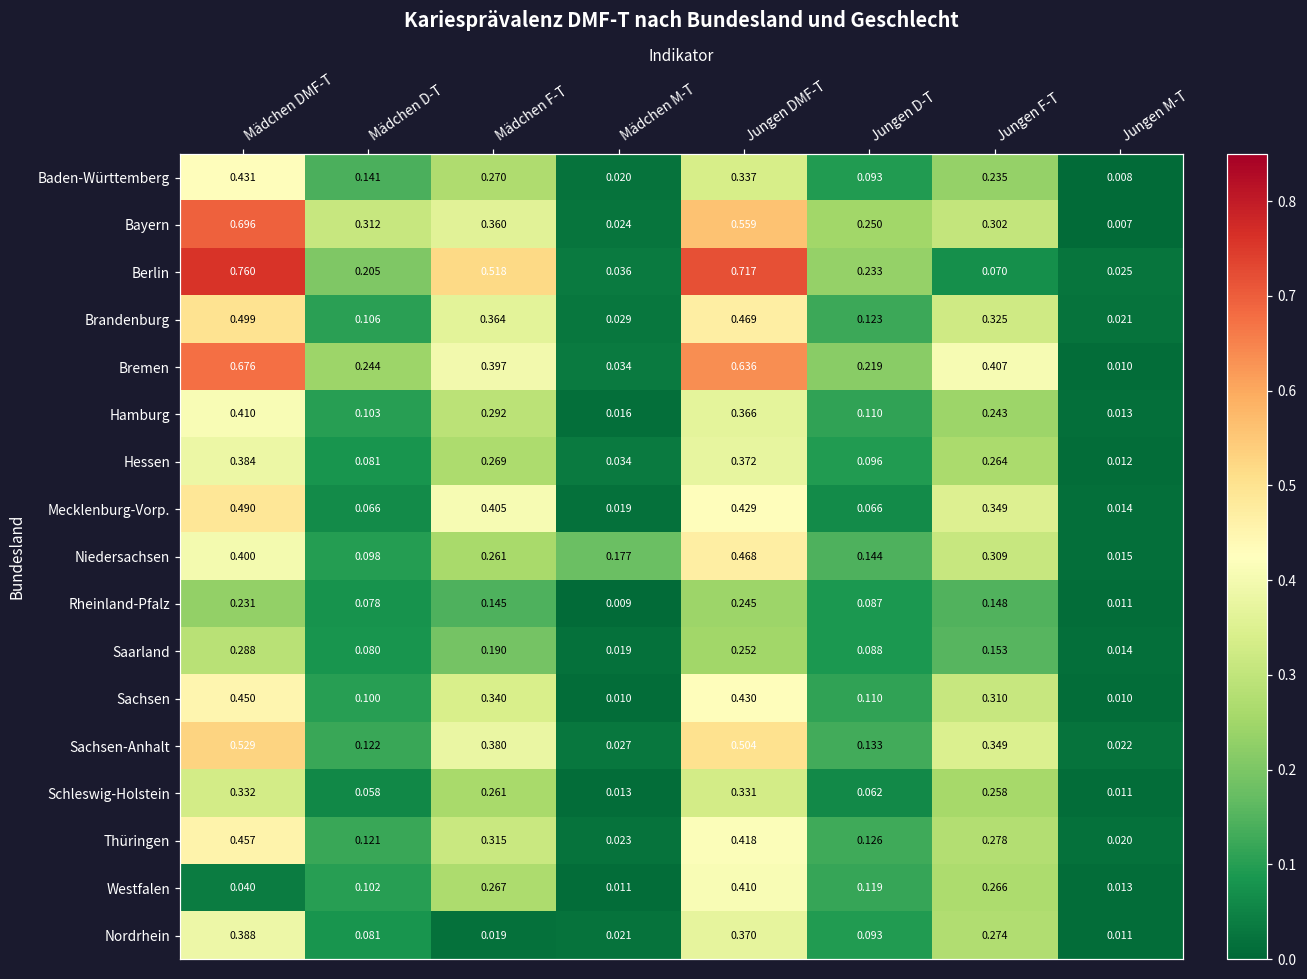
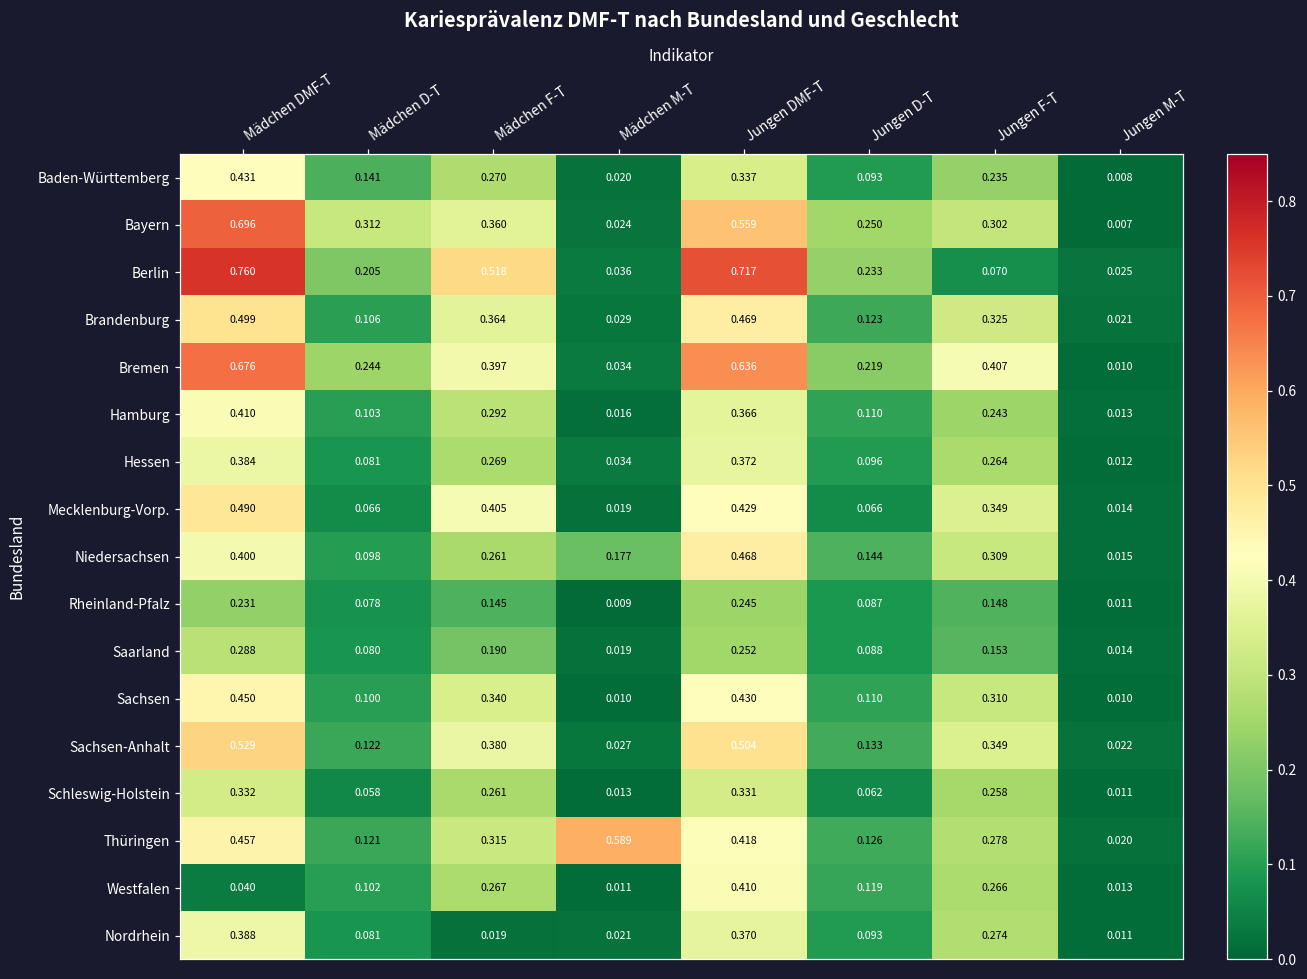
  {
    "Baden-Württemberg": {
      "Mädchen DMF-T": 0.431,
      "Mädchen D-T": 0.141,
      "Mädchen F-T": 0.270,
      "Mädchen M-T": 0.020,
      "Jungen DMF-T": 0.337,
      "Jungen D-T": 0.093,
      "Jungen F-T": 0.235,
      "Jungen M-T": 0.008
    },
    "Bayern": {
      "Mädchen DMF-T": 0.696,
      "Mädchen D-T": 0.312,
      "Mädchen F-T": 0.360,
      "Mädchen M-T": 0.024,
      "Jungen DMF-T": 0.559,
      "Jungen D-T": 0.250,
      "Jungen F-T": 0.302,
      "Jungen M-T": 0.007
    },
    "Berlin": {
      "Mädchen DMF-T": 0.760,
      "Mädchen D-T": 0.205,
      "Mädchen F-T": 0.518,
      "Mädchen M-T": 0.036,
      "Jungen DMF-T": 0.717,
      "Jungen D-T": 0.233,
      "Jungen F-T": 0.070,
      "Jungen M-T": 0.025
    },
    "Brandenburg": {
      "Mädchen DMF-T": 0.499,
      "Mädchen D-T": 0.106,
      "Mädchen F-T": 0.364,
      "Mädchen M-T": 0.029,
      "Jungen DMF-T": 0.469,
      "Jungen D-T": 0.123,
      "Jungen F-T": 0.325,
      "Jungen M-T": 0.021
    },
    "Bremen": {
      "Mädchen DMF-T": 0.676,
      "Mädchen D-T": 0.244,
      "Mädchen F-T": 0.397,
      "Mädchen M-T": 0.034,
      "Jungen DMF-T": 0.636,
      "Jungen D-T": 0.219,
      "Jungen F-T": 0.407,
      "Jungen M-T": 0.010
    },
    "Hamburg": {
      "Mädchen DMF-T": 0.410,
      "Mädchen D-T": 0.103,
      "Mädchen F-T": 0.292,
      "Mädchen M-T": 0.016,
      "Jungen DMF-T": 0.366,
      "Jungen D-T": 0.110,
      "Jungen F-T": 0.243,
      "Jungen M-T": 0.013
    },
    "Hessen": {
      "Mädchen DMF-T": 0.384,
      "Mädchen D-T": 0.081,
      "Mädchen F-T": 0.269,
      "Mädchen M-T": 0.034,
      "Jungen DMF-T": 0.372,
      "Jungen D-T": 0.096,
      "Jungen F-T": 0.264,
      "Jungen M-T": 0.012
    },
    "Mecklenburg-Vorp.": {
      "Mädchen DMF-T": 0.490,
      "Mädchen D-T": 0.066,
      "Mädchen F-T": 0.405,
      "Mädchen M-T": 0.019,
      "Jungen DMF-T": 0.429,
      "Jungen D-T": 0.066,
      "Jungen F-T": 0.349,
      "Jungen M-T": 0.014
    },
    "Niedersachsen": {
      "Mädchen DMF-T": 0.400,
      "Mädchen D-T": 0.098,
      "Mädchen F-T": 0.261,
      "Mädchen M-T": 0.177,
      "Jungen DMF-T": 0.468,
      "Jungen D-T": 0.144,
      "Jungen F-T": 0.309,
      "Jungen M-T": 0.015
    },
    "Rheinland-Pfalz": {
      "Mädchen DMF-T": 0.231,
      "Mädchen D-T": 0.078,
      "Mädchen F-T": 0.145,
      "Mädchen M-T": 0.009,
      "Jungen DMF-T": 0.245,
      "Jungen D-T": 0.087,
      "Jungen F-T": 0.148,
      "Jungen M-T": 0.011
    },
    "Saarland": {
      "Mädchen DMF-T": 0.288,
      "Mädchen D-T": 0.080,
      "Mädchen F-T": 0.190,
      "Mädchen M-T": 0.019,
      "Jungen DMF-T": 0.252,
      "Jungen D-T": 0.088,
      "Jungen F-T": 0.153,
      "Jungen M-T": 0.014
    },
    "Sachsen": {
      "Mädchen DMF-T": 0.450,
      "Mädchen D-T": 0.100,
      "Mädchen F-T": 0.340,
      "Mädchen M-T": 0.010,
      "Jungen DMF-T": 0.430,
      "Jungen D-T": 0.110,
      "Jungen F-T": 0.310,
      "Jungen M-T": 0.010
    },
    "Sachsen-Anhalt": {
      "Mädchen DMF-T": 0.529,
      "Mädchen D-T": 0.122,
      "Mädchen F-T": 0.380,
      "Mädchen M-T": 0.027,
      "Jungen DMF-T": 0.504,
      "Jungen D-T": 0.133,
      "Jungen F-T": 0.349,
      "Jungen M-T": 0.022
    },
    "Schleswig-Holstein": {
      "Mädchen DMF-T": 0.332,
      "Mädchen D-T": 0.058,
      "Mädchen F-T": 0.261,
      "Mädchen M-T": 0.013,
      "Jungen DMF-T": 0.331,
      "Jungen D-T": 0.062,
      "Jungen F-T": 0.258,
      "Jungen M-T": 0.011
    },
    "Thüringen": {
      "Mädchen DMF-T": 0.457,
      "Mädchen D-T": 0.121,
      "Mädchen F-T": 0.315,
-     "Mädchen M-T": 0.023,
+     "Mädchen M-T": 0.589,
      "Jungen DMF-T": 0.418,
      "Jungen D-T": 0.126,
      "Jungen F-T": 0.278,
      "Jungen M-T": 0.020
    },
    "Westfalen": {
      "Mädchen DMF-T": 0.040,
      "Mädchen D-T": 0.102,
      "Mädchen F-T": 0.267,
      "Mädchen M-T": 0.011,
      "Jungen DMF-T": 0.410,
      "Jungen D-T": 0.119,
      "Jungen F-T": 0.266,
      "Jungen M-T": 0.013
    },
    "Nordrhein": {
      "Mädchen DMF-T": 0.388,
      "Mädchen D-T": 0.081,
      "Mädchen F-T": 0.019,
      "Mädchen M-T": 0.021,
      "Jungen DMF-T": 0.370,
      "Jungen D-T": 0.093,
      "Jungen F-T": 0.274,
      "Jungen M-T": 0.011
    }
  }
